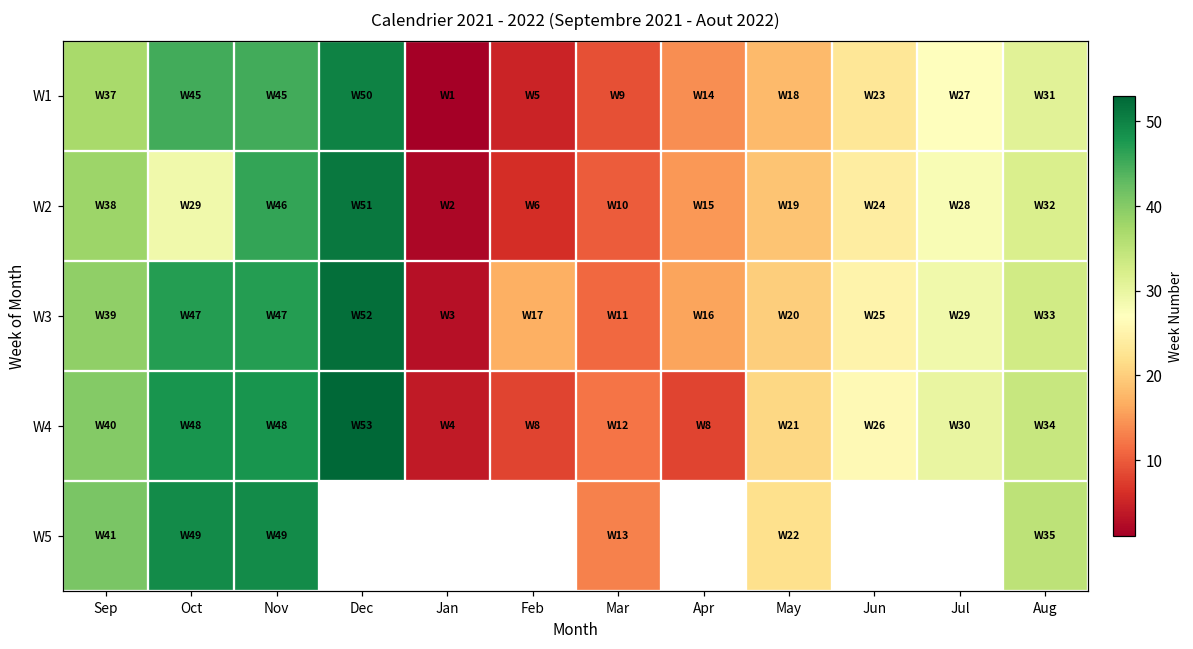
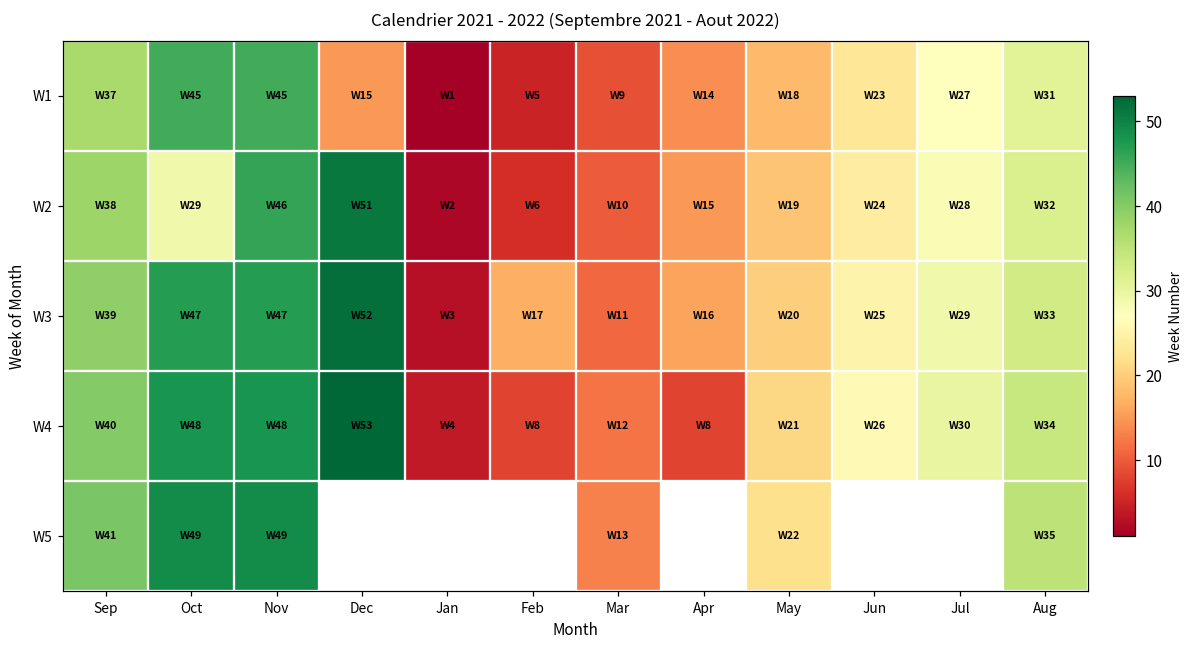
  {
    "W1": {
-     "Dec": 50
+     "Dec": 15
    }
  }
